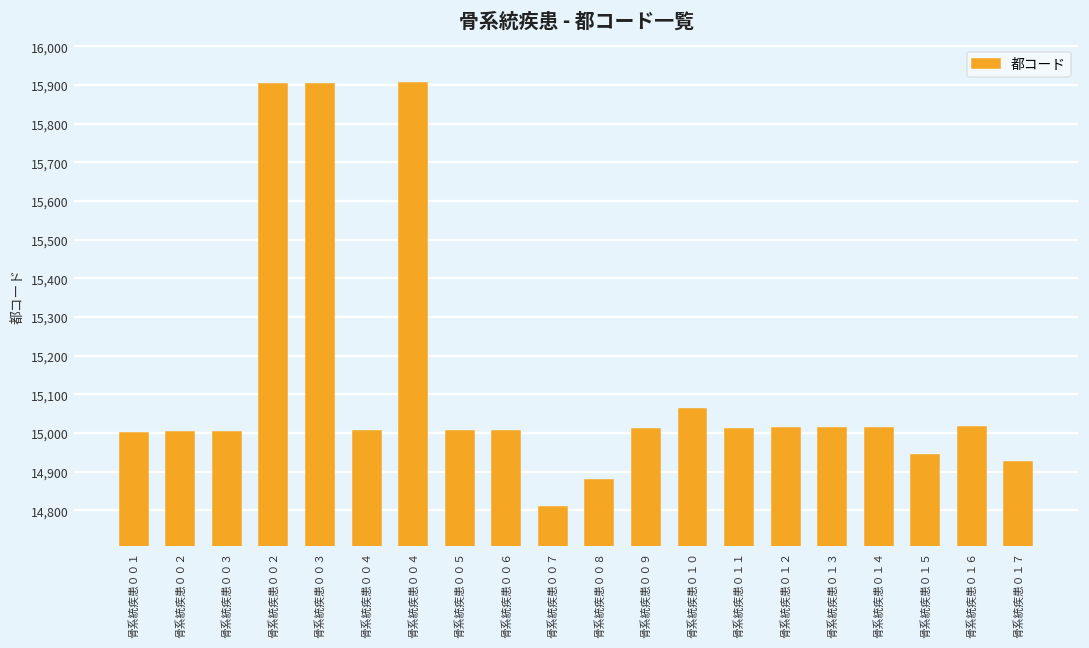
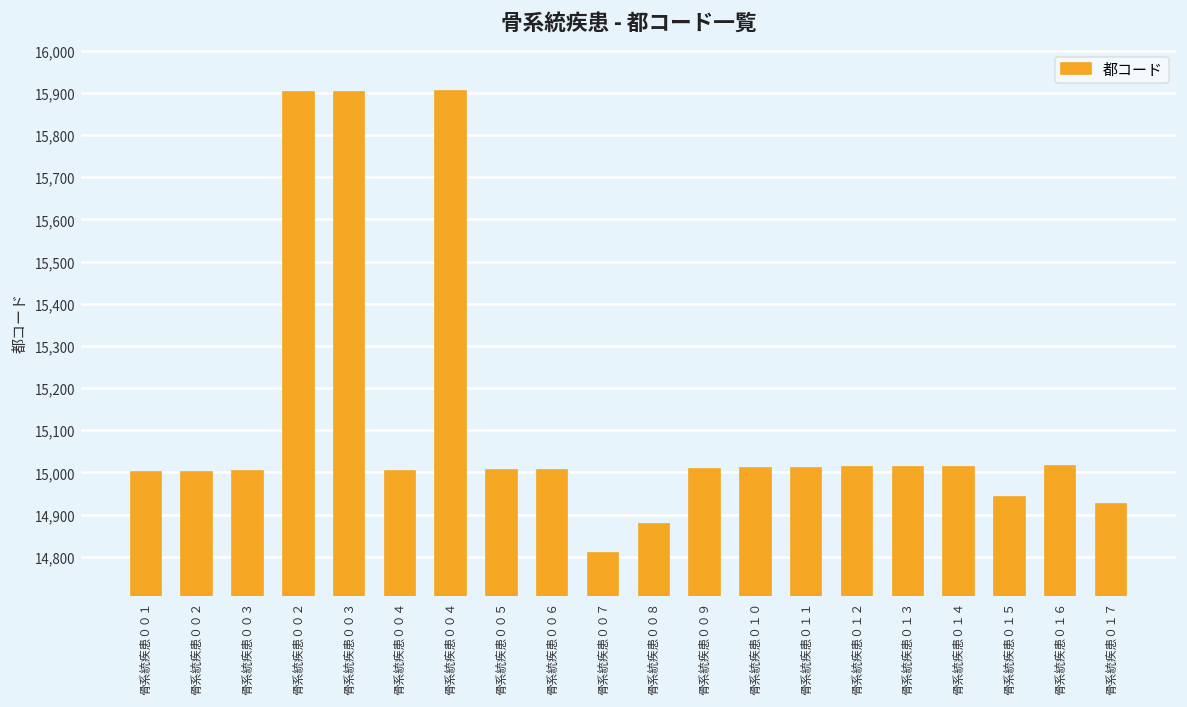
  {
    "骨系統疾患００１": "15,000",
    "骨系統疾患００５": "15,010",
    "骨系統疾患００６": "15,010",
    "骨系統疾患００７": "14,810",
    "骨系統疾患００８": "14,880",
    "骨系統疾患００９": "15,010",
-   "骨系統疾患０１０": "15,060",
+   "骨系統疾患０１０": "15,010",
    "骨系統疾患０１１": "15,010",
    "骨系統疾患０１２": "15,010",
    "骨系統疾患０１３": "15,010",
    "骨系統疾患０１４": "15,010",
    "骨系統疾患０１５": "14,940",
    "骨系統疾患０１６": "15,020",
    "骨系統疾患０１７": "14,930"
  }
